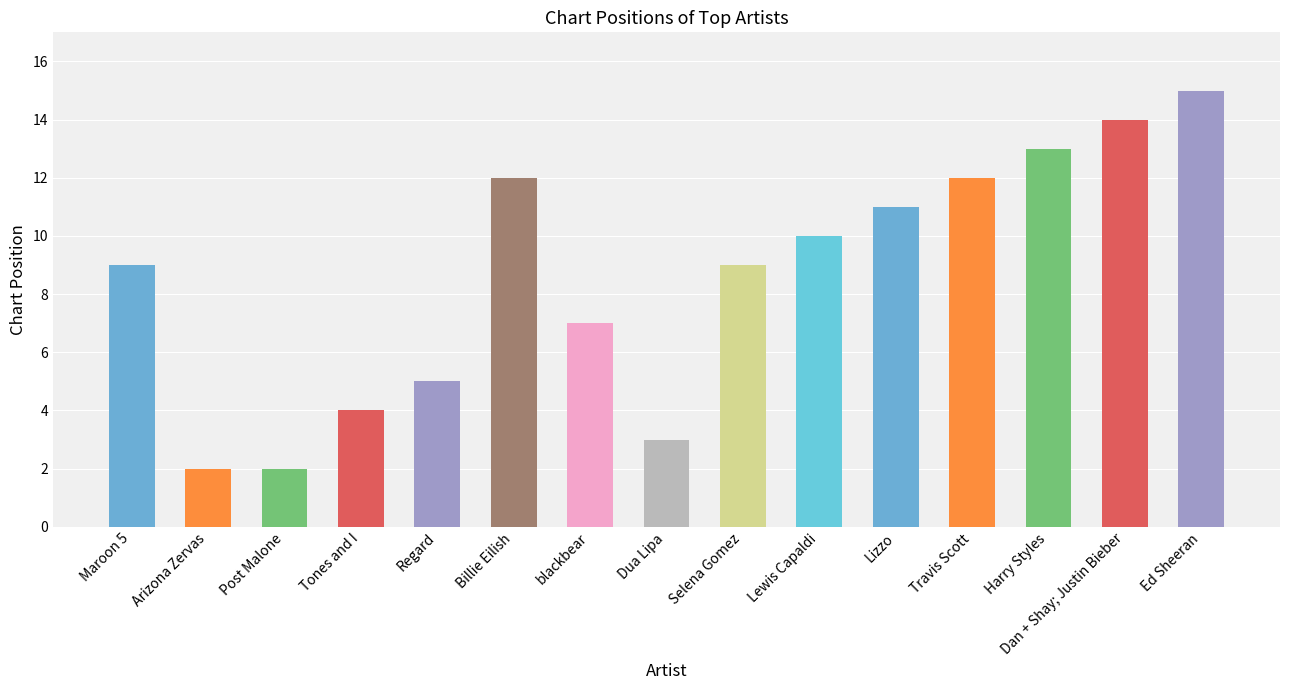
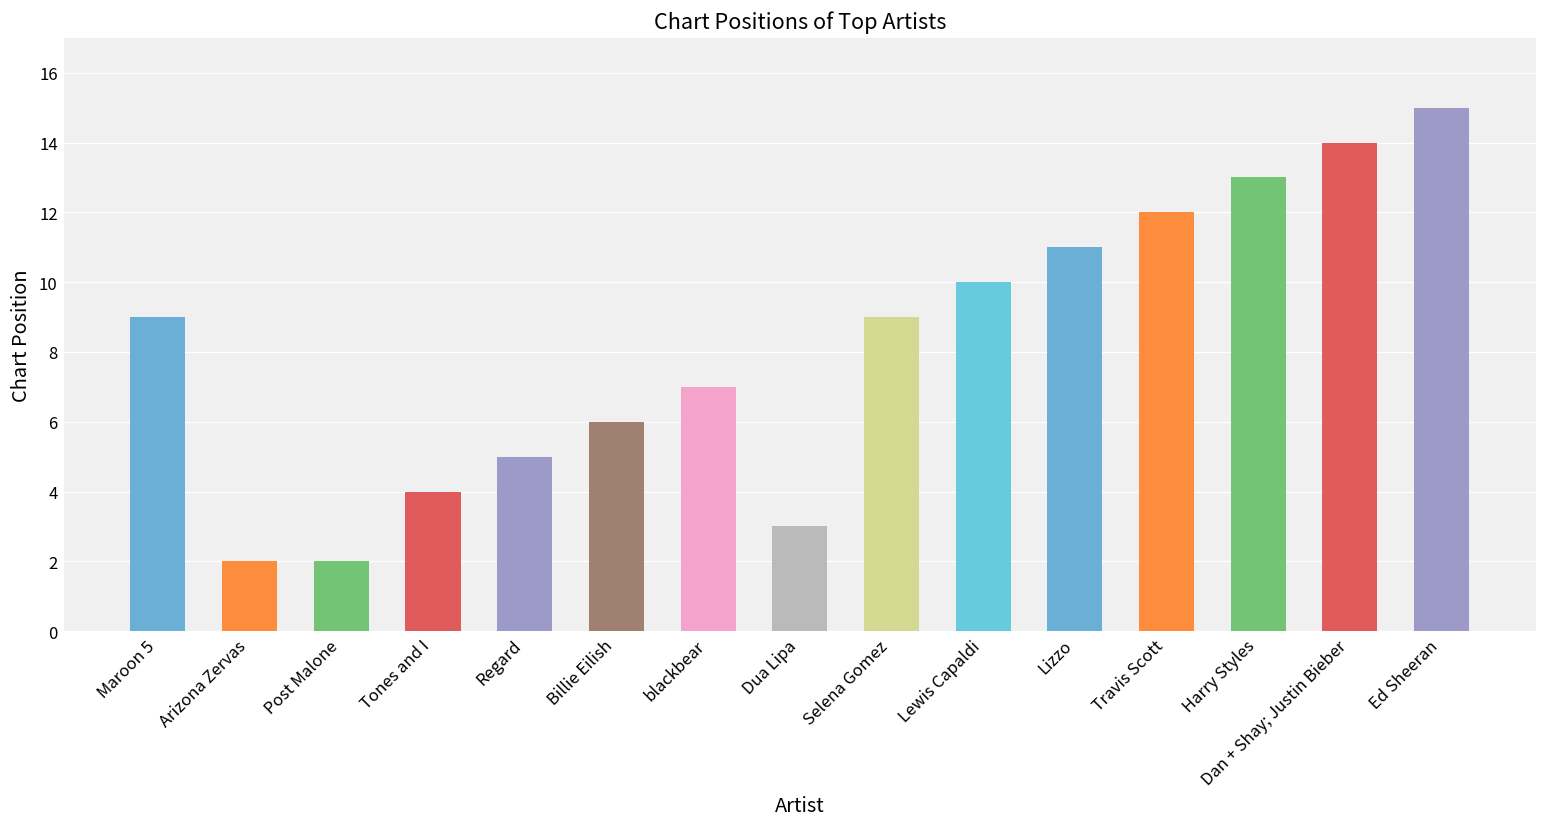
  {
    "Maroon 5": 9,
    "Arizona Zervas": 2,
    "Post Malone": 2,
    "Tones and I": 4,
    "Regard": 5,
-   "Billie Eilish": 12,
+   "Billie Eilish": 6,
    "blackbear": 7,
    "Dua Lipa": 3,
    "Selena Gomez": 9,
    "Lewis Capaldi": 10,
    "Lizzo": 11,
    "Travis Scott": 12,
    "Harry Styles": 13,
    "Dan + Shay; Justin Bieber": 14,
    "Ed Sheeran": 15
  }
